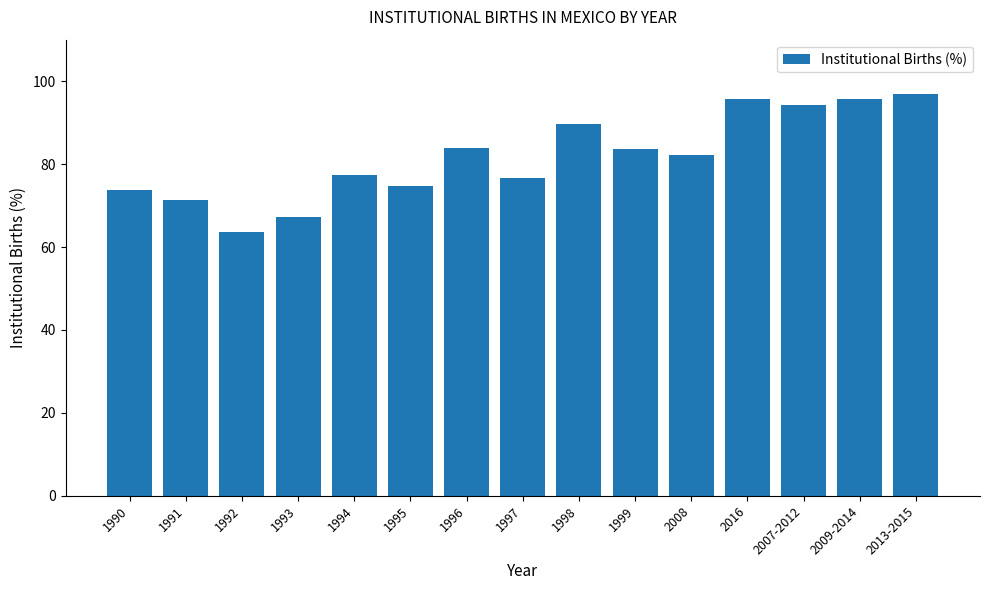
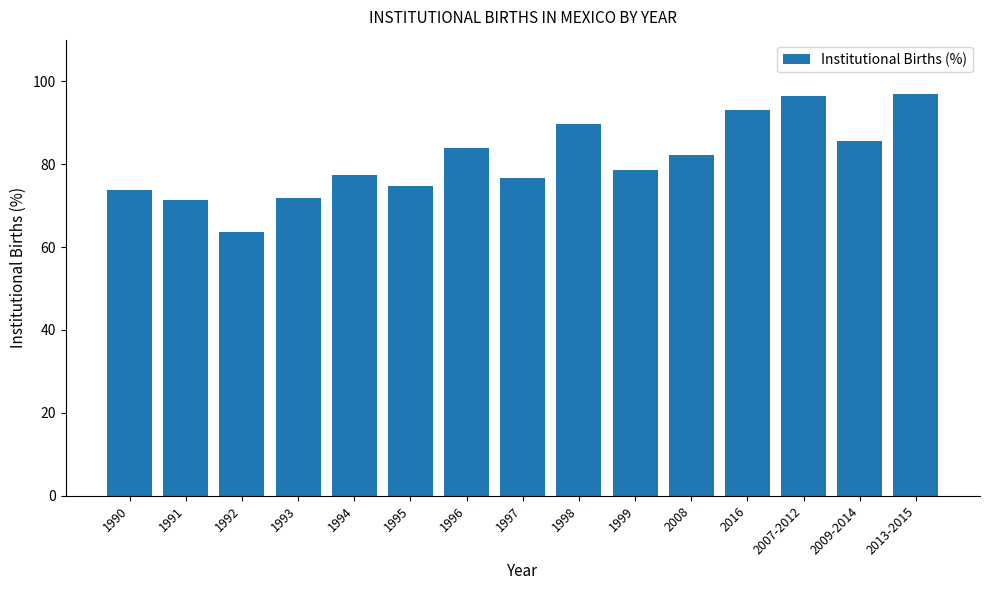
  {
    "1990": 74,
    "1991": 71,
    "1992": 64,
-   "1993": 67,
+   "1993": 72,
    "1994": 77,
    "1995": 75,
    "1996": 84,
    "1997": 77,
    "1998": 90,
-   "1999": 84,
+   "1999": 79,
    "2008": 82,
-   "2016": 96,
-   "2007-2012": 94,
-   "2009-2014": 96,
+   "2016": 93,
+   "2007-2012": 96,
+   "2009-2014": 86,
    "2013-2015": 97
  }
